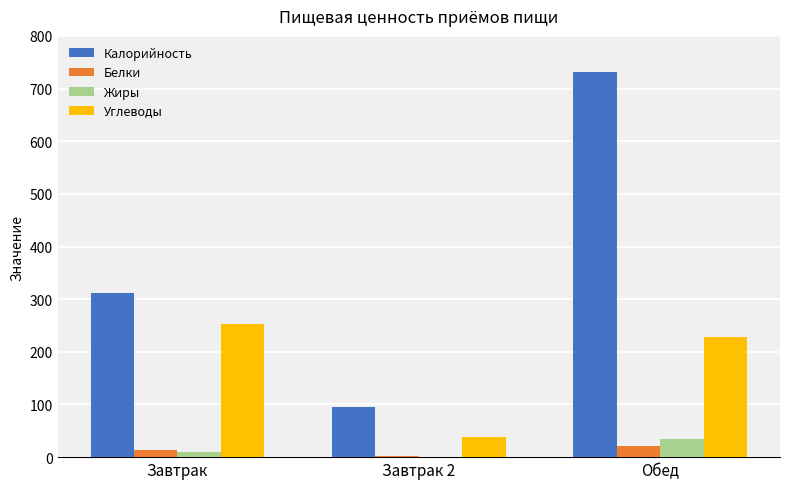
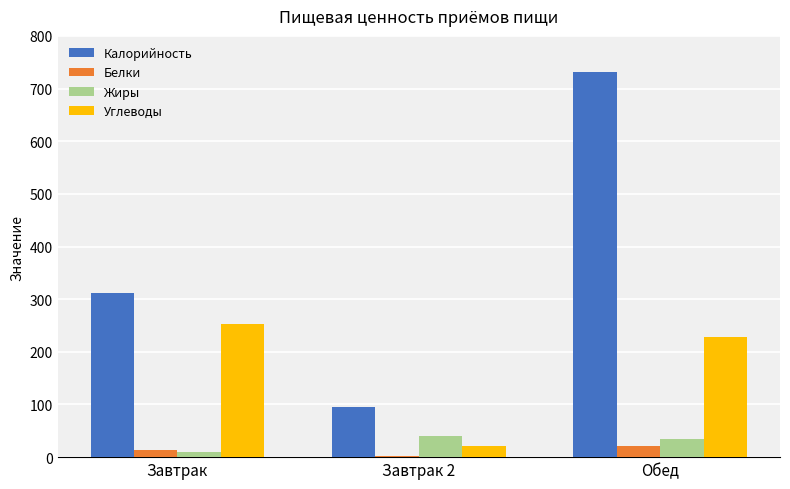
  {
    "Калорийность": {
      "Завтрак": 310,
      "Завтрак 2": 100,
      "Обед": 730
    },
    "Белки": {
      "Завтрак": 10,
      "Обед": 20
    },
    "Жиры": {
      "Завтрак": 10,
-     "Завтрак 2": 0,
+     "Завтрак 2": 40,
      "Обед": 30
    },
    "Углеводы": {
      "Завтрак": 250,
-     "Завтрак 2": 40,
+     "Завтрак 2": 20,
      "Обед": 230
    }
  }
